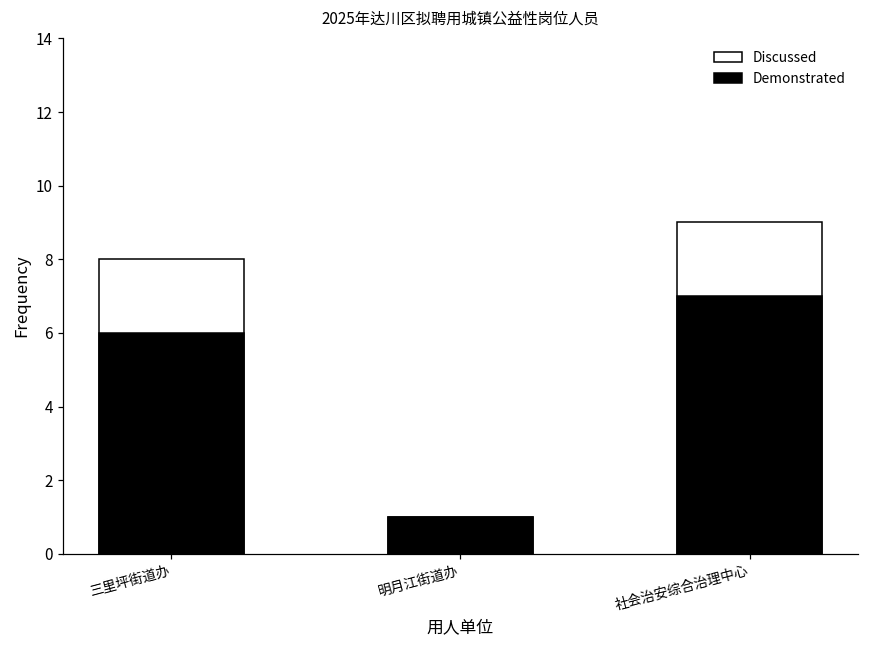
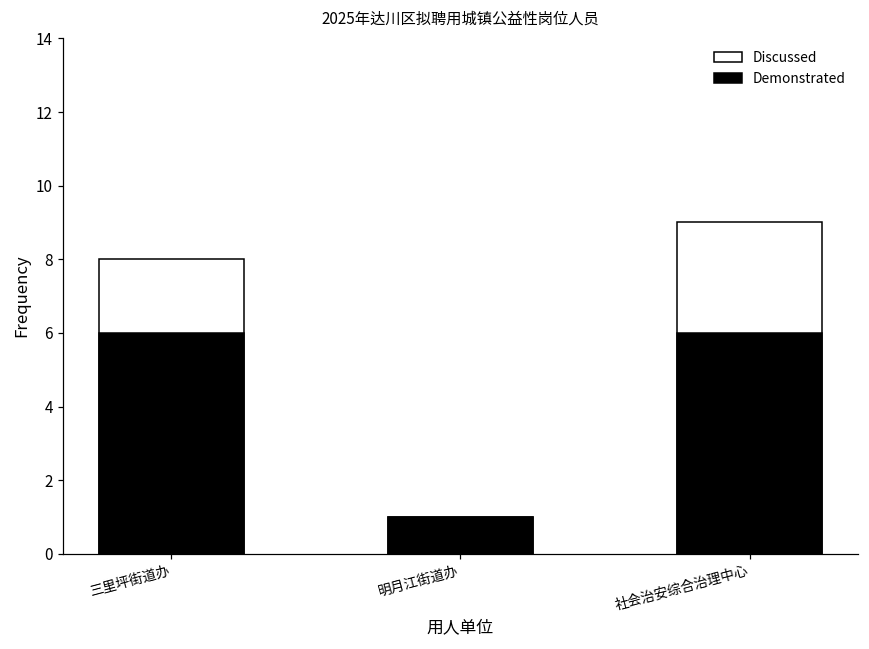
  {
    "Discussed": {
      "三里坪街道办": 8,
      "明月江街道办": 1,
      "社会治安综合治理中心": 9
    },
    "Demonstrated": {
      "明月江街道办": 1,
-     "社会治安综合治理中心": 7
+     "社会治安综合治理中心": 6
    }
  }
